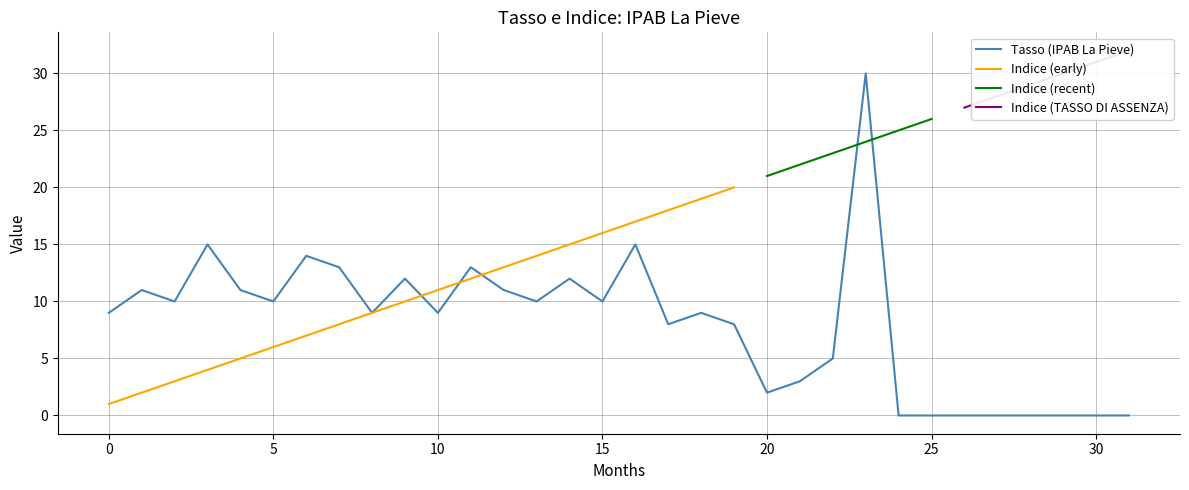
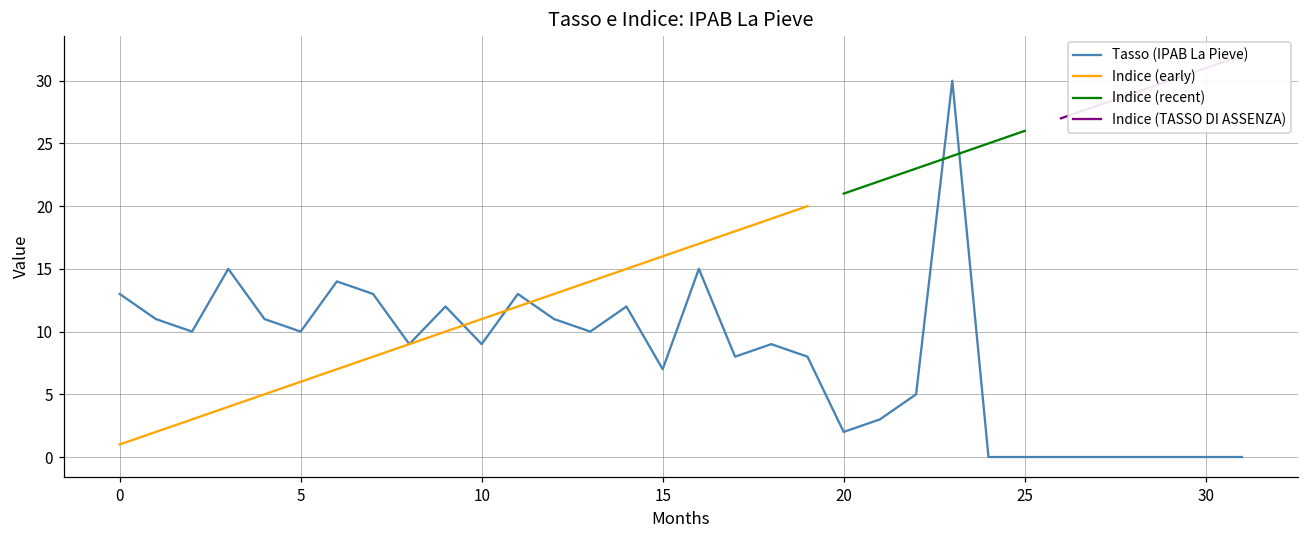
  {
    "Tasso (IPAB La Pieve)": {
-     "0": 9,
+     "0": 13,
      "5": 10,
      "10": 9,
-     "15": 10,
+     "15": 7,
      "20": 2,
      "25": 0,
      "30": 0
    },
    "Indice (early)": {
      "0": 1,
      "5": 6,
      "10": 11,
      "15": 16
    },
    "Indice (recent)": {
      "20": 21,
      "25": 26
    }
  }
